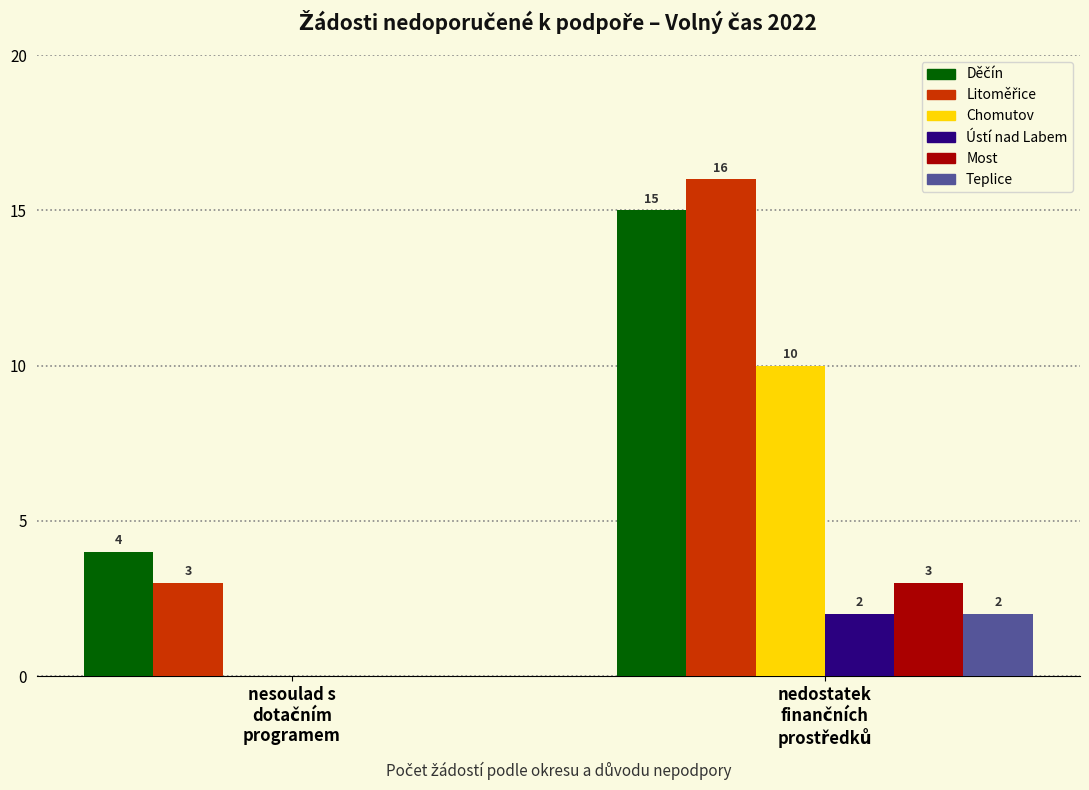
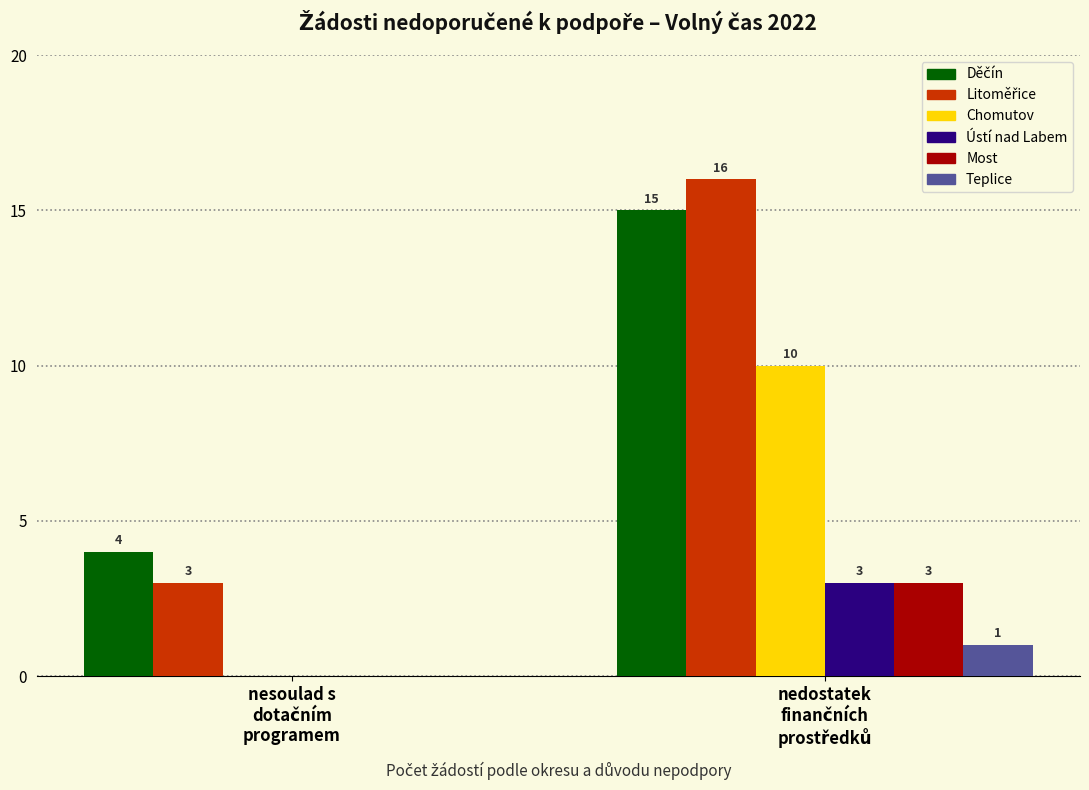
  {
    "Děčín": {
      "nesoulad s dotačním programem": 4,
      "nedostatek finančních prostředků": 15
    },
    "Litoměřice": {
      "nesoulad s dotačním programem": 3,
      "nedostatek finančních prostředků": 16
    },
    "Chomutov": {
      "nedostatek finančních prostředků": 10
    },
    "Ústí nad Labem": {
-     "nedostatek finančních prostředků": 2
+     "nedostatek finančních prostředků": 3
    },
    "Most": {
      "nedostatek finančních prostředků": 3
    },
    "Teplice": {
-     "nedostatek finančních prostředků": 2
+     "nedostatek finančních prostředků": 1
    }
  }
